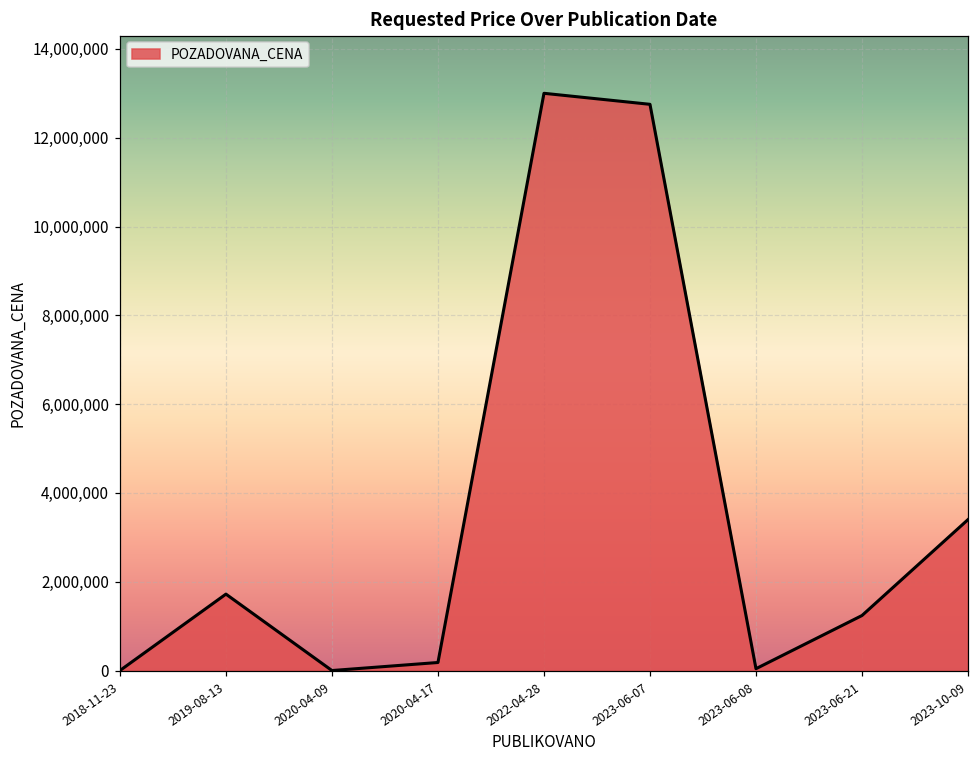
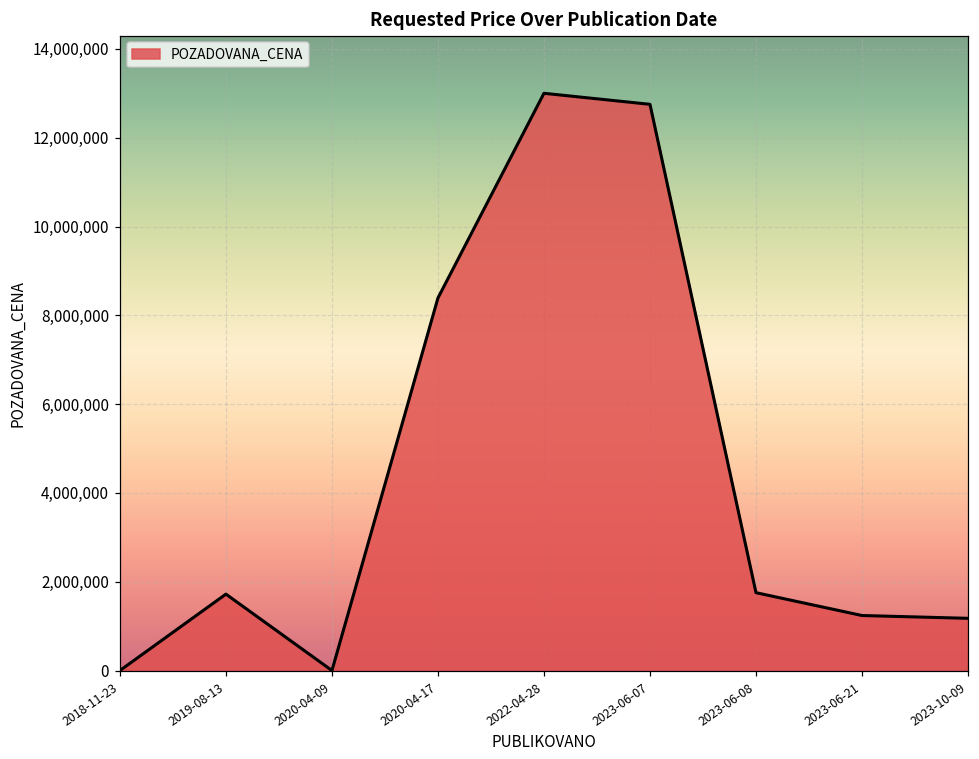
  {
    "2018-11-23": "0",
    "2019-08-13": "1,700,000",
    "2020-04-09": "0",
-   "2020-04-17": "200,000",
+   "2020-04-17": "8,400,000",
    "2022-04-28": "13,000,000",
    "2023-06-07": "12,800,000",
-   "2023-06-08": "0",
+   "2023-06-08": "1,800,000",
    "2023-06-21": "1,200,000",
-   "2023-10-09": "3,400,000"
+   "2023-10-09": "1,200,000"
  }
